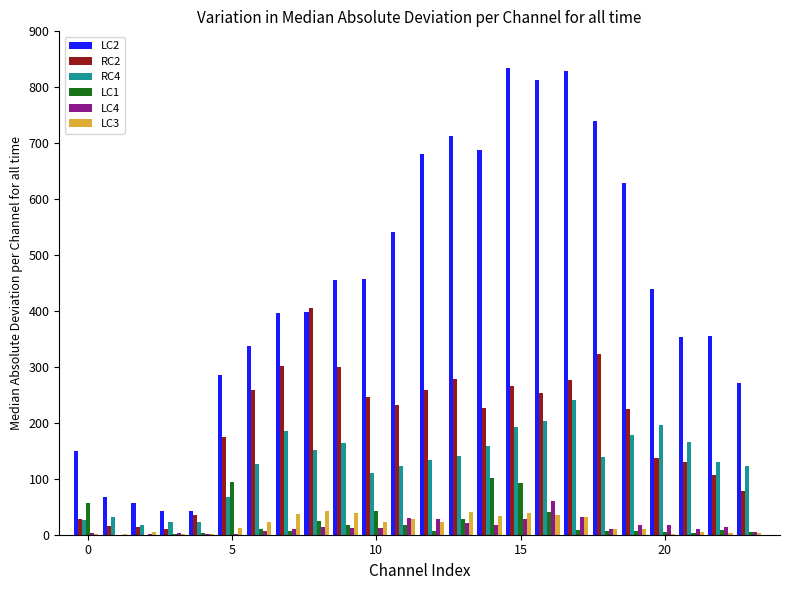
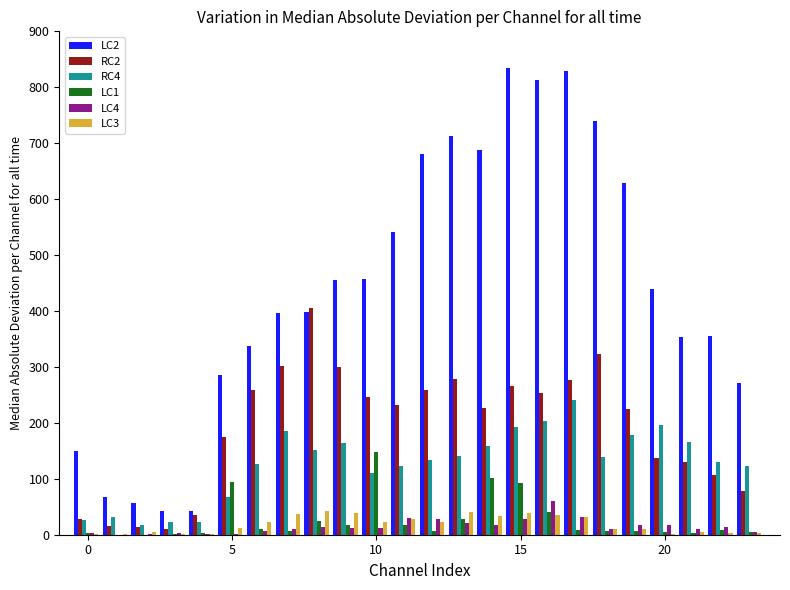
  {
    "LC1": {
-     "0": 60,
+     "0": 0,
      "5": 90,
-     "10": 40,
+     "10": 150,
      "15": 90,
      "20": 10
    }
  }
